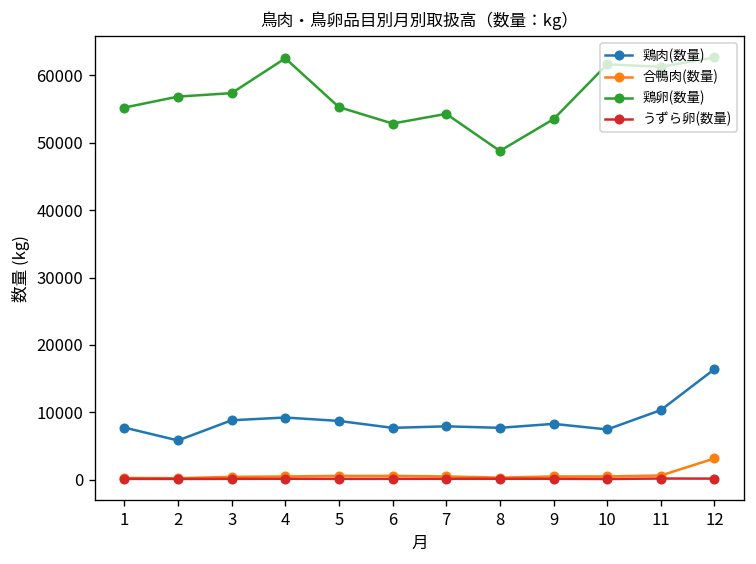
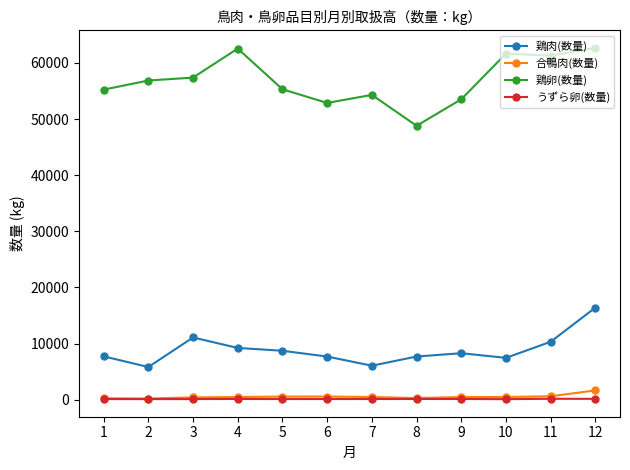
  {
    "鶏肉(数量)": {
      "1": 8000,
      "2": 6000,
-     "3": 9000,
+     "3": 11000,
      "4": 9000,
      "5": 9000,
      "6": 8000,
-     "7": 8000,
+     "7": 6000,
      "8": 8000,
      "9": 8000,
      "10": 7000,
      "11": 10000,
      "12": 16000
    },
    "合鴨肉(数量)": {
-     "12": 3000
+     "12": 2000
    },
    "鶏卵(数量)": {
      "1": 55000,
      "2": 57000,
      "3": 57000,
      "4": 63000,
      "5": 55000,
      "6": 53000,
      "7": 54000,
      "8": 49000,
      "9": 54000
    },
    "うずら卵(数量)": {
      "12": 0
    }
  }
